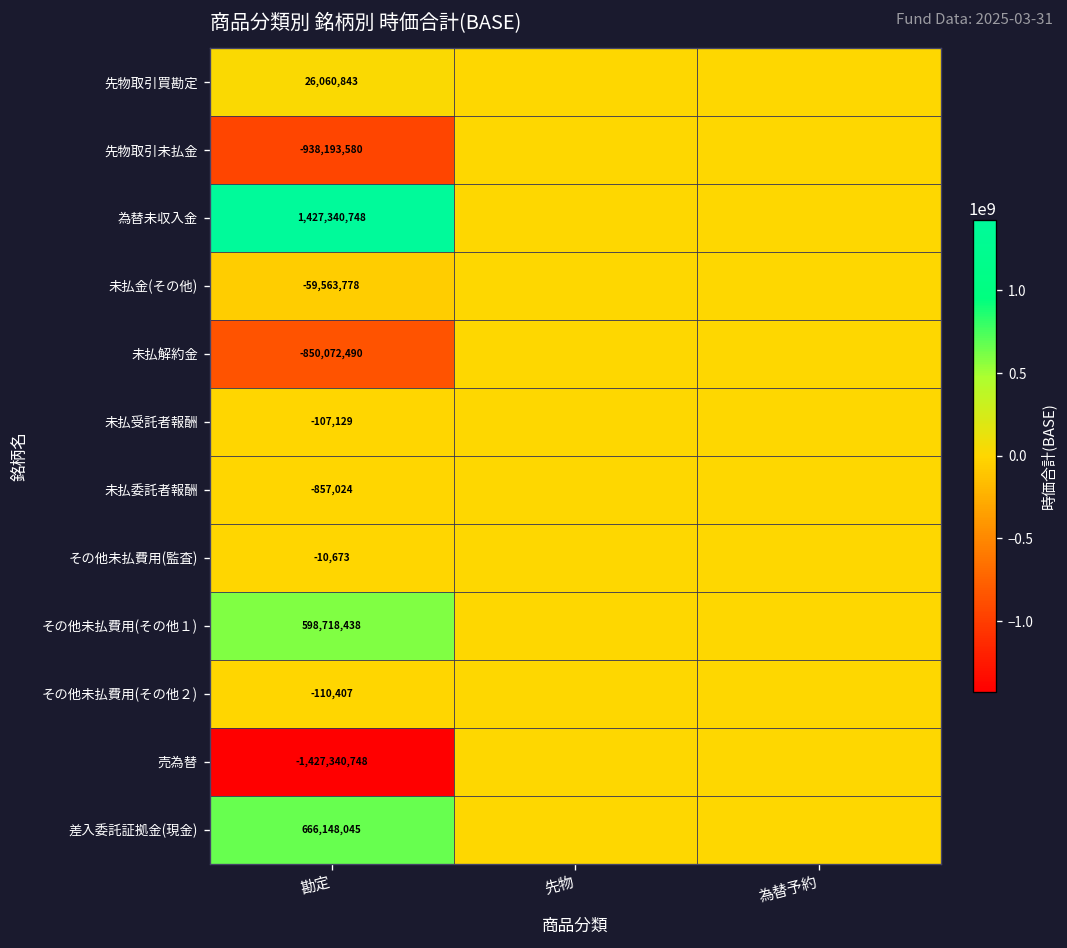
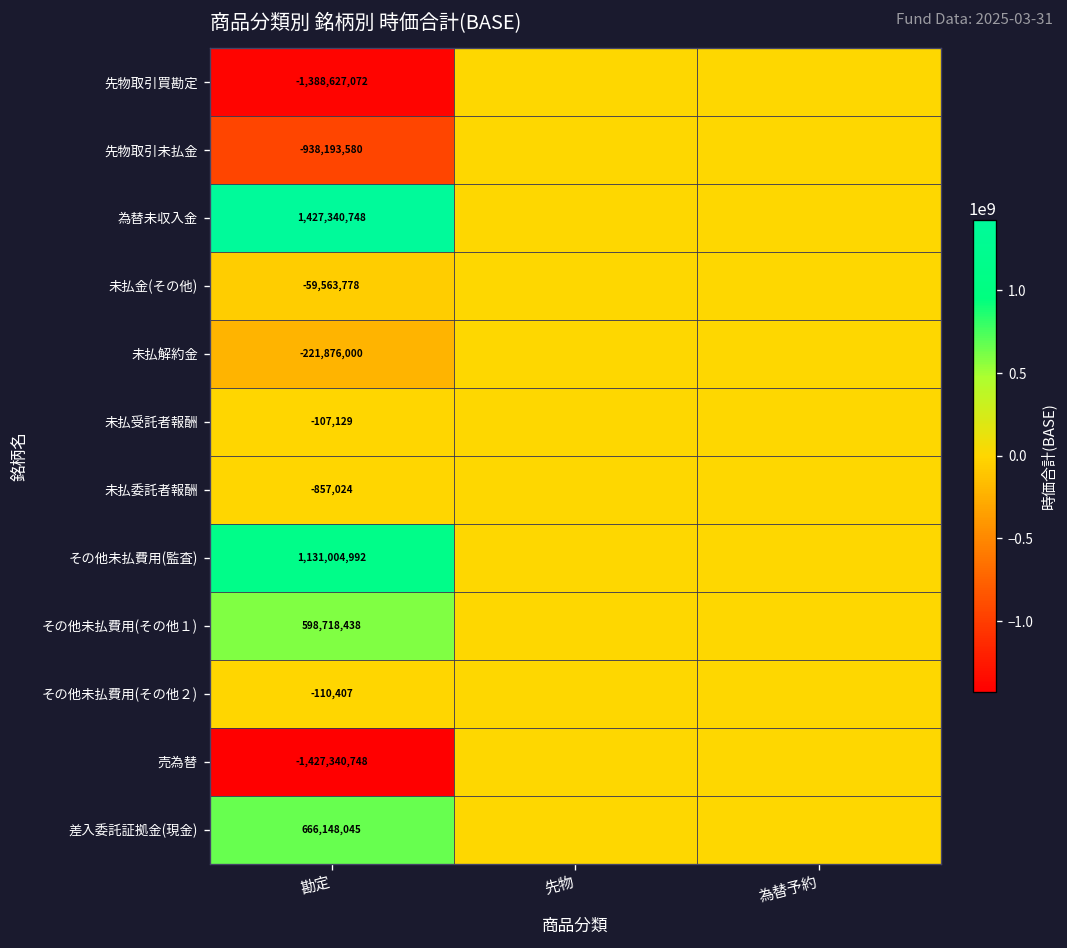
  {
    "先物取引買勘定": {
-     "勘定": "26,060,843"
+     "勘定": "-1,388,627,072"
    },
    "先物取引未払金": {
      "勘定": "-938,193,580"
    },
    "為替未収入金": {
      "勘定": "1,427,340,748"
    },
    "未払金(その他)": {
      "勘定": "-59,563,778"
    },
    "未払解約金": {
-     "勘定": "-850,072,490"
+     "勘定": "-221,876,000"
    },
    "未払受託者報酬": {
      "勘定": "-107,129"
    },
    "未払委託者報酬": {
      "勘定": "-857,024"
    },
    "その他未払費用(監査)": {
-     "勘定": "-10,673"
+     "勘定": "1,131,004,992"
    },
    "その他未払費用(その他１)": {
      "勘定": "598,718,438"
    },
    "その他未払費用(その他２)": {
      "勘定": "-110,407"
    },
    "売為替": {
      "勘定": "-1,427,340,748"
    },
    "差入委託証拠金(現金)": {
      "勘定": "666,148,045"
    }
  }
